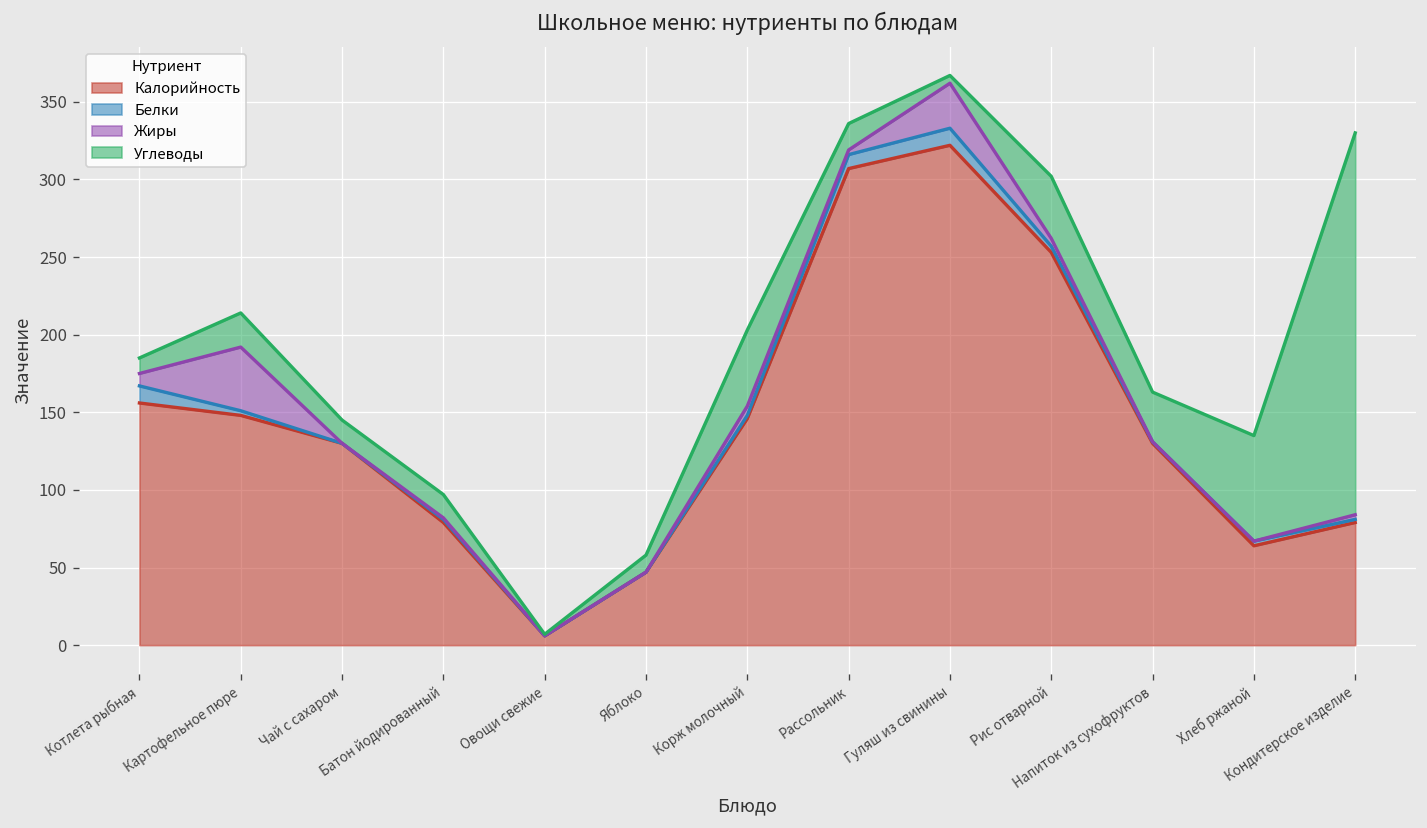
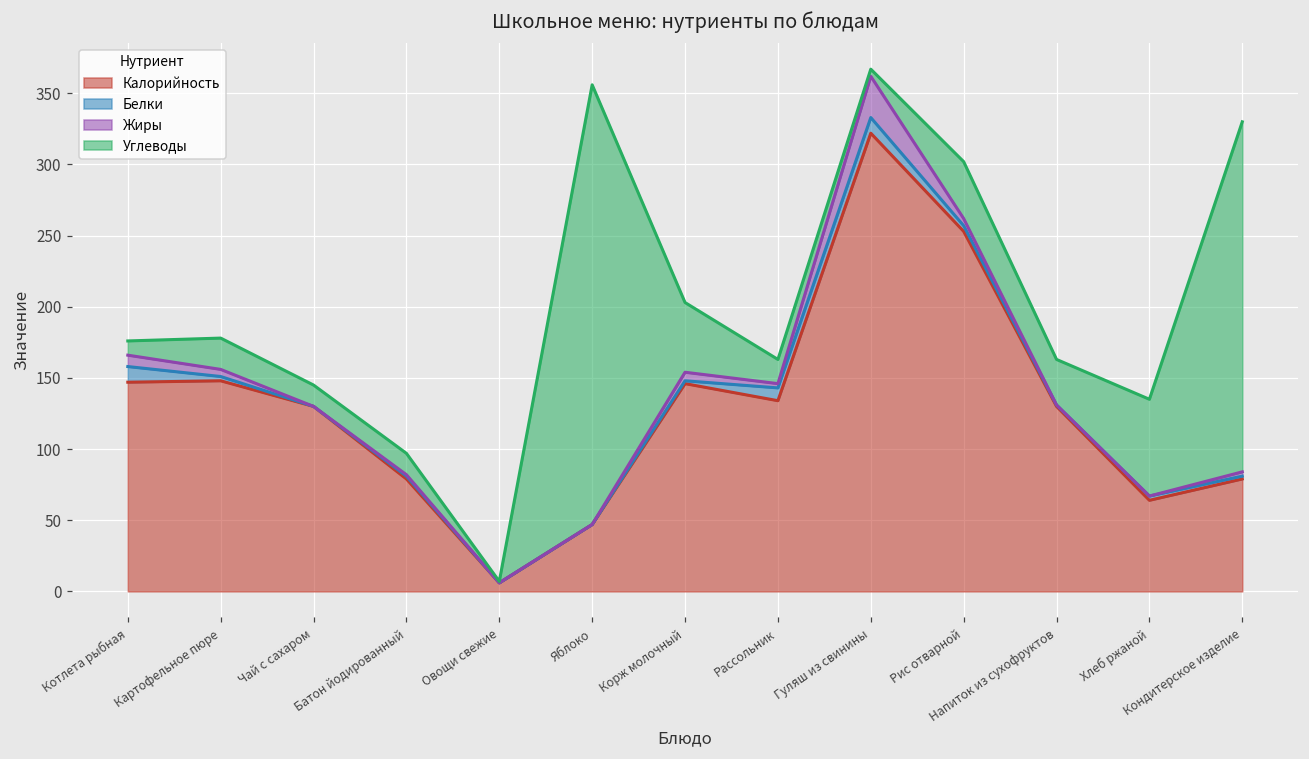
  {
    "Калорийность": {
-     "Котлета рыбная": 156,
+     "Котлета рыбная": 147,
      "Картофельное пюре": 148,
      "Батон йодированный": 79,
      "Корж молочный": 146,
-     "Рассольник": 307,
+     "Рассольник": 134,
      "Гуляш из свинины": 322,
      "Рис отварной": 253,
      "Хлеб ржаной": 64,
      "Кондитерское изделие": 79
    },
    "Белки": {
      "Котлета рыбная": 11,
      "Картофельное пюре": 3,
      "Корж молочный": 2,
      "Рассольник": 9,
      "Гуляш из свинины": 11,
      "Рис отварной": 4,
      "Кондитерское изделие": 2
    },
    "Жиры": {
      "Котлета рыбная": 8,
-     "Картофельное пюре": 41,
+     "Картофельное пюре": 5,
      "Корж молочный": 6,
      "Рассольник": 3,
      "Гуляш из свинины": 29,
      "Рис отварной": 5,
      "Кондитерское изделие": 3
    },
    "Углеводы": {
      "Котлета рыбная": 10,
      "Картофельное пюре": 22,
      "Чай с сахаром": 15,
      "Батон йодированный": 15,
-     "Яблоко": 11,
+     "Яблоко": 309,
      "Корж молочный": 49,
      "Рассольник": 17,
      "Гуляш из свинины": 5,
      "Рис отварной": 40,
      "Напиток из сухофруктов": 32,
      "Хлеб ржаной": 68,
      "Кондитерское изделие": 246
    }
  }
